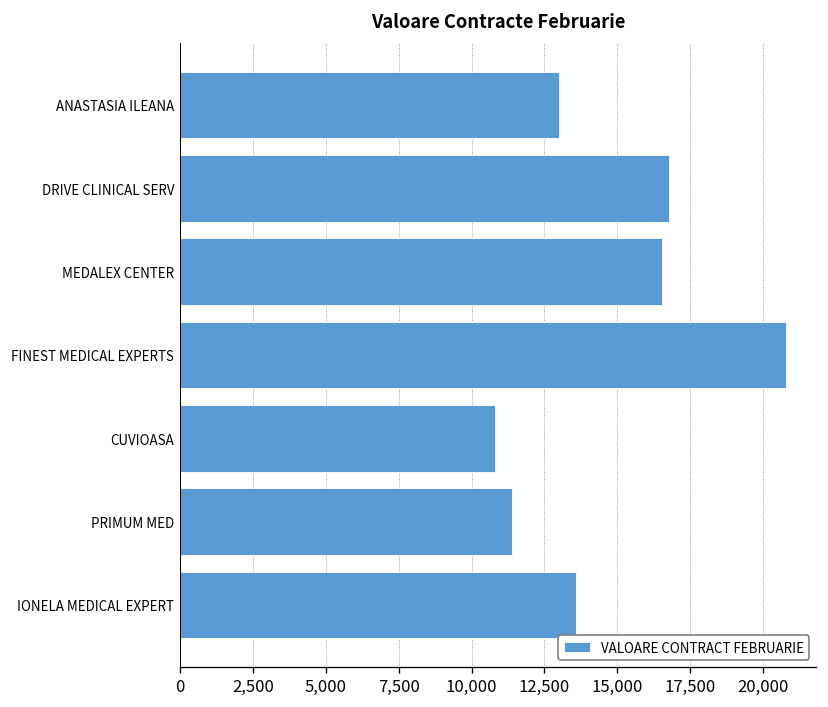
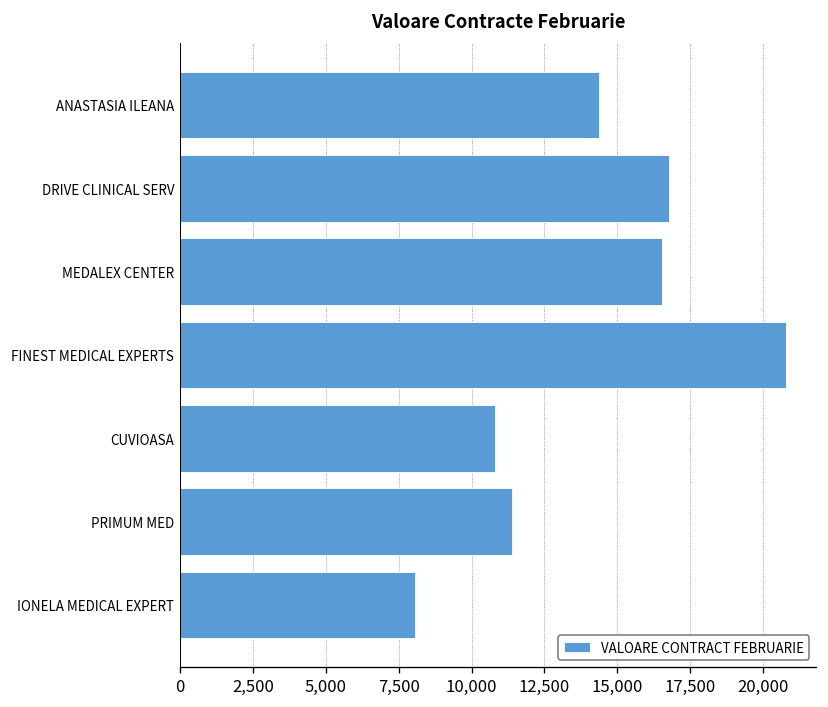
  {
-   "ANASTASIA ILEANA": "13,000",
+   "ANASTASIA ILEANA": "14,400",
    "DRIVE CLINICAL SERV": "16,800",
    "MEDALEX CENTER": "16,500",
    "FINEST MEDICAL EXPERTS": "20,800",
    "CUVIOASA": "10,800",
    "PRIMUM MED": "11,400",
-   "IONELA MEDICAL EXPERT": "13,600"
+   "IONELA MEDICAL EXPERT": "8,100"
  }
